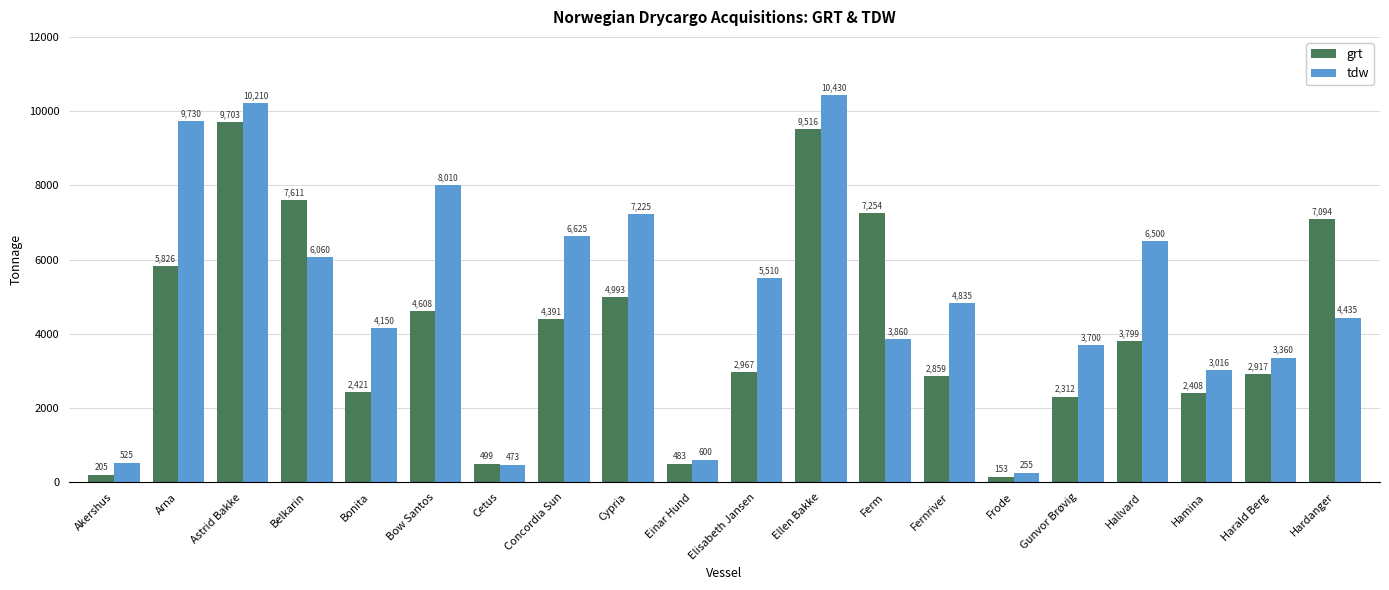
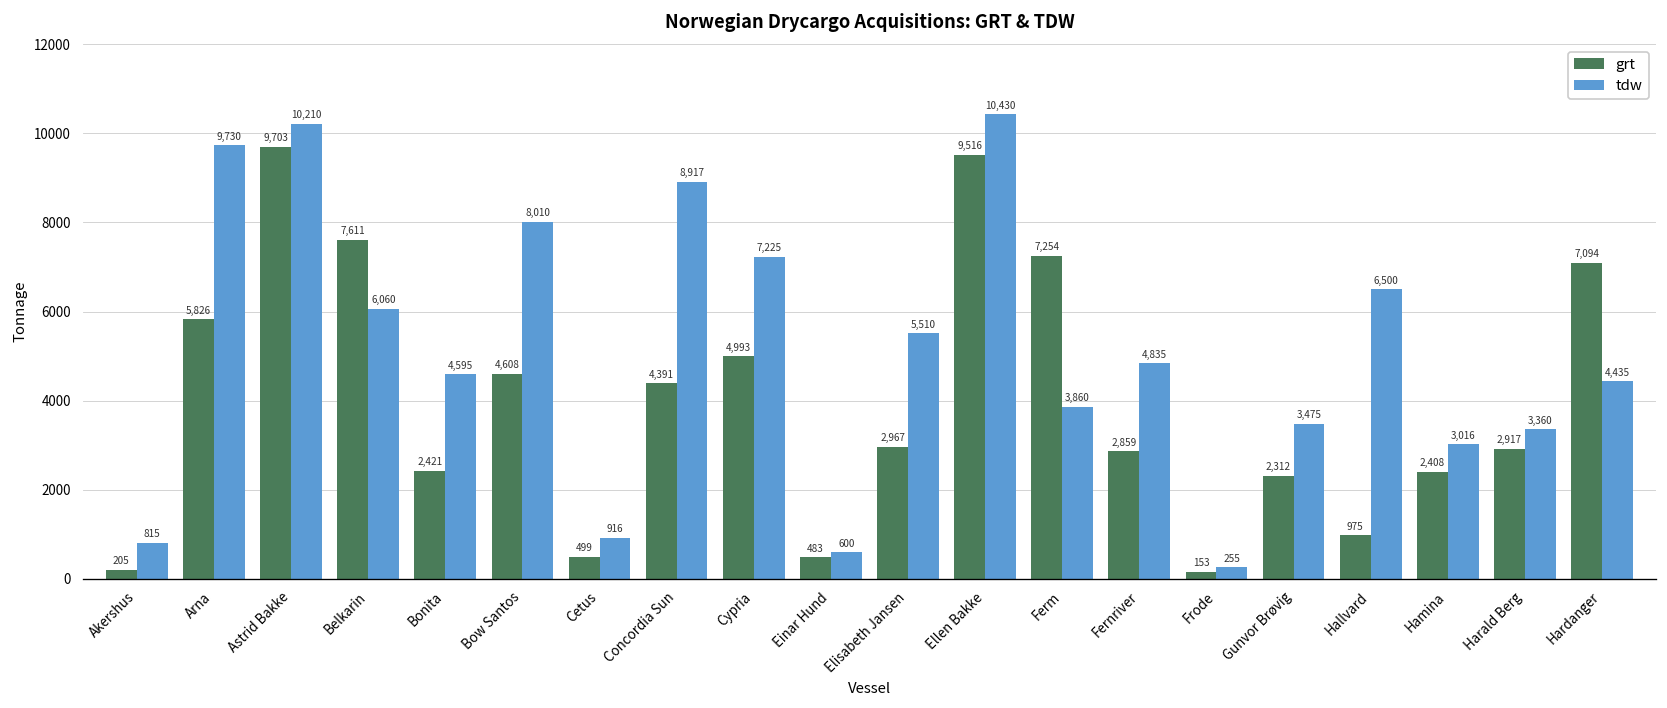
  {
    "grt": {
      "Akershus": "205",
      "Arna": "5,826",
      "Astrid Bakke": "9,703",
      "Belkarin": "7,611",
      "Bonita": "2,421",
      "Bow Santos": "4,608",
      "Cetus": "499",
      "Concordia Sun": "4,391",
      "Cypria": "4,993",
      "Einar Hund": "483",
      "Elisabeth Jansen": "2,967",
      "Ellen Bakke": "9,516",
      "Ferm": "7,254",
      "Fernriver": "2,859",
      "Frode": "153",
      "Gunvor Brøvig": "2,312",
-     "Hallvard": "3,799",
+     "Hallvard": "975",
      "Hamina": "2,408",
      "Harald Berg": "2,917",
      "Hardanger": "7,094"
    },
    "tdw": {
-     "Akershus": "525",
+     "Akershus": "815",
      "Arna": "9,730",
      "Astrid Bakke": "10,210",
      "Belkarin": "6,060",
-     "Bonita": "4,150",
+     "Bonita": "4,595",
      "Bow Santos": "8,010",
-     "Cetus": "473",
-     "Concordia Sun": "6,625",
+     "Cetus": "916",
+     "Concordia Sun": "8,917",
      "Cypria": "7,225",
      "Einar Hund": "600",
      "Elisabeth Jansen": "5,510",
      "Ellen Bakke": "10,430",
      "Ferm": "3,860",
      "Fernriver": "4,835",
      "Frode": "255",
-     "Gunvor Brøvig": "3,700",
+     "Gunvor Brøvig": "3,475",
      "Hallvard": "6,500",
      "Hamina": "3,016",
      "Harald Berg": "3,360",
      "Hardanger": "4,435"
    }
  }
